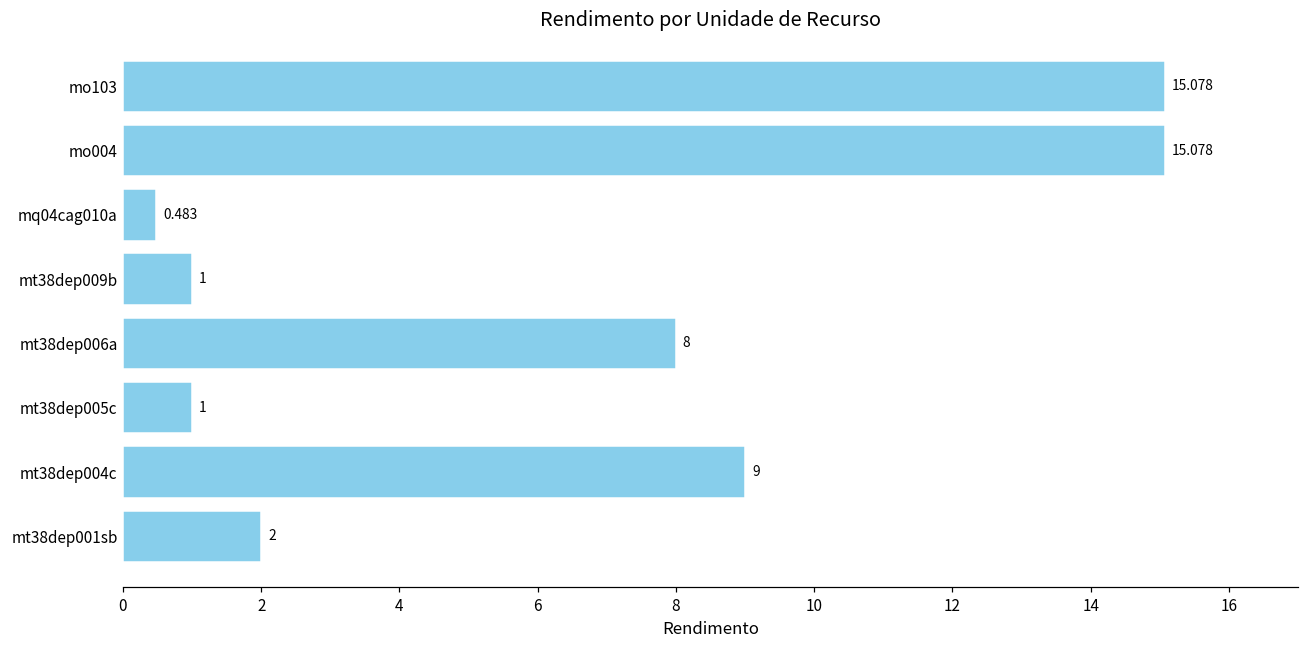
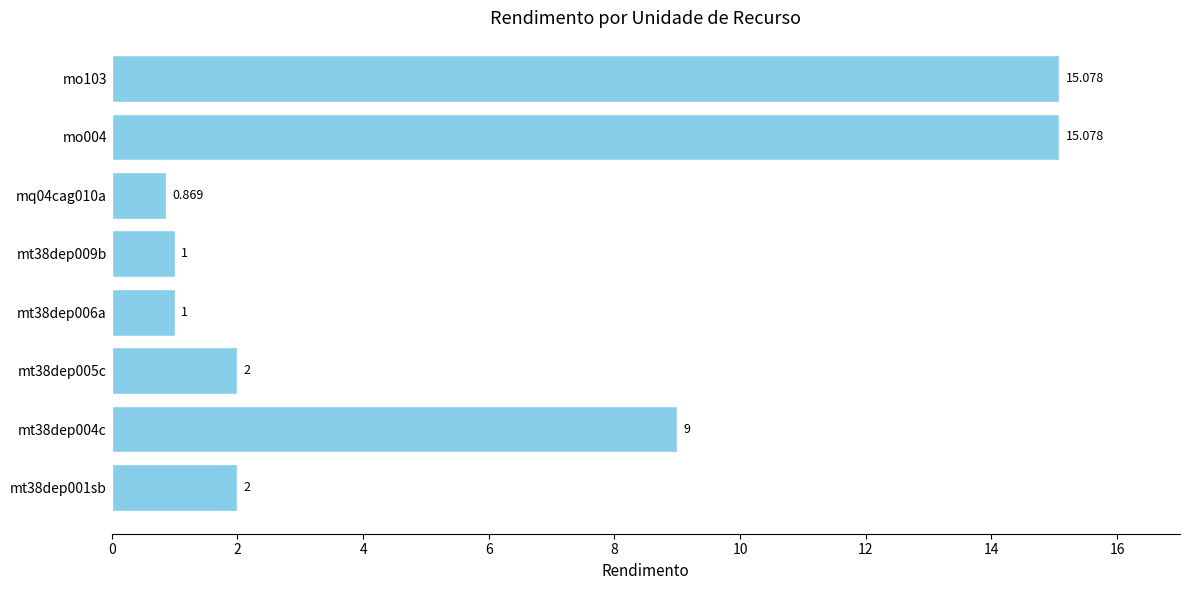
  {
    "mo103": 15.078,
    "mo004": 15.078,
-   "mq04cag010a": 0.483,
+   "mq04cag010a": 0.869,
    "mt38dep009b": 1,
-   "mt38dep006a": 8,
-   "mt38dep005c": 1,
+   "mt38dep006a": 1,
+   "mt38dep005c": 2,
    "mt38dep004c": 9,
    "mt38dep001sb": 2
  }
